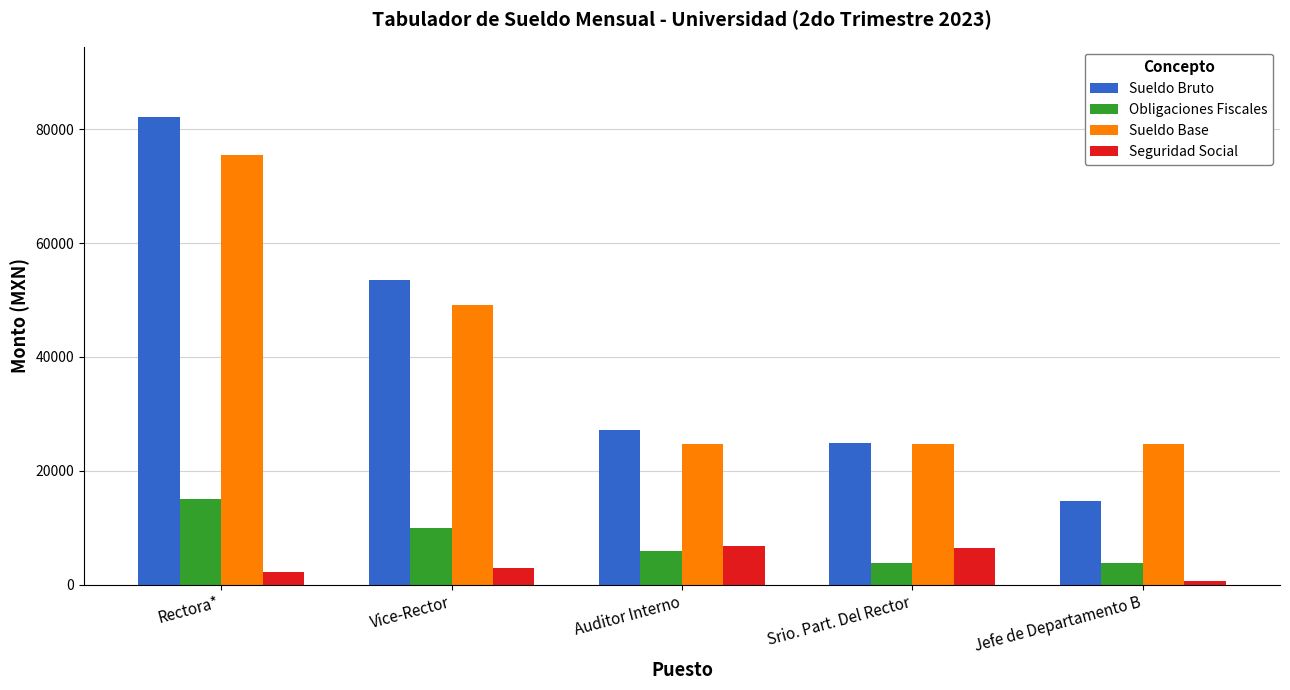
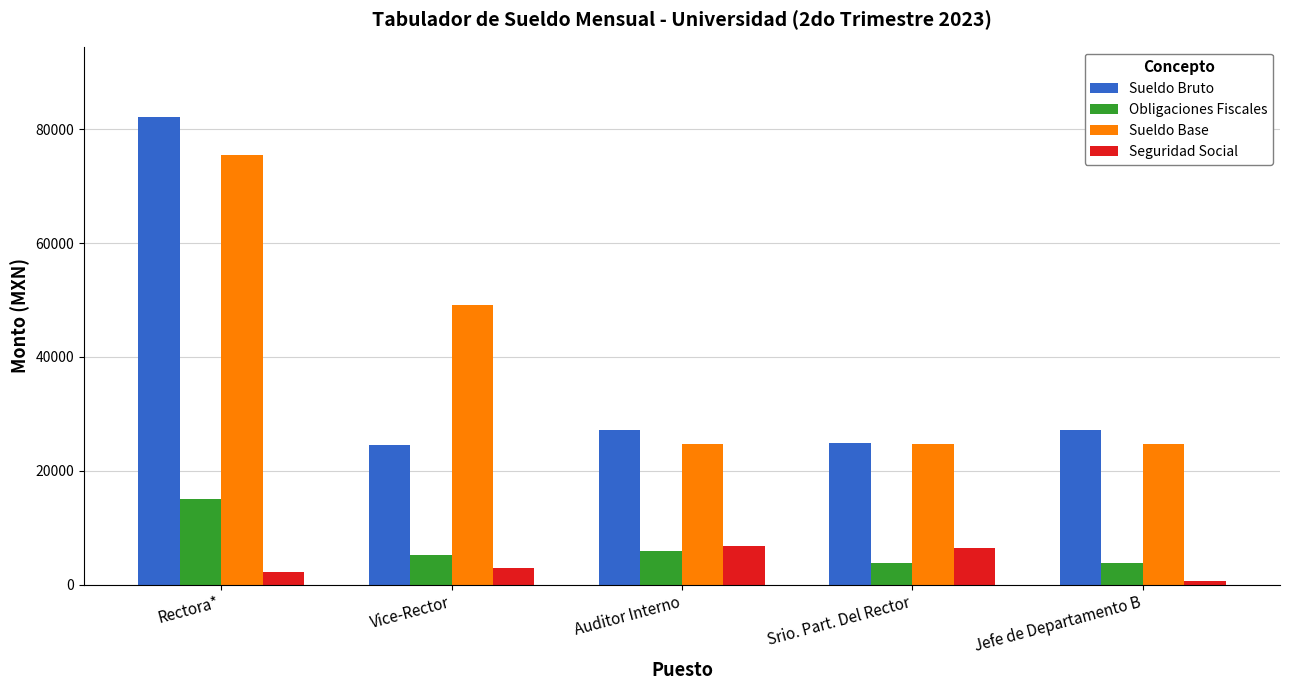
  {
    "Sueldo Bruto": {
      "Rectora*": 82000,
-     "Vice-Rector": 54000,
+     "Vice-Rector": 25000,
      "Auditor Interno": 27000,
      "Srio. Part. Del Rector": 25000,
-     "Jefe de Departamento B": 15000
+     "Jefe de Departamento B": 27000
    },
    "Obligaciones Fiscales": {
      "Rectora*": 15000,
-     "Vice-Rector": 10000,
+     "Vice-Rector": 5000,
      "Auditor Interno": 6000,
      "Srio. Part. Del Rector": 4000,
      "Jefe de Departamento B": 4000
    },
    "Sueldo Base": {
      "Rectora*": 75000,
      "Vice-Rector": 49000,
      "Auditor Interno": 25000,
      "Srio. Part. Del Rector": 25000,
      "Jefe de Departamento B": 25000
    },
    "Seguridad Social": {
      "Rectora*": 2000,
      "Vice-Rector": 3000,
      "Auditor Interno": 7000,
      "Srio. Part. Del Rector": 7000,
      "Jefe de Departamento B": 1000
    }
  }
